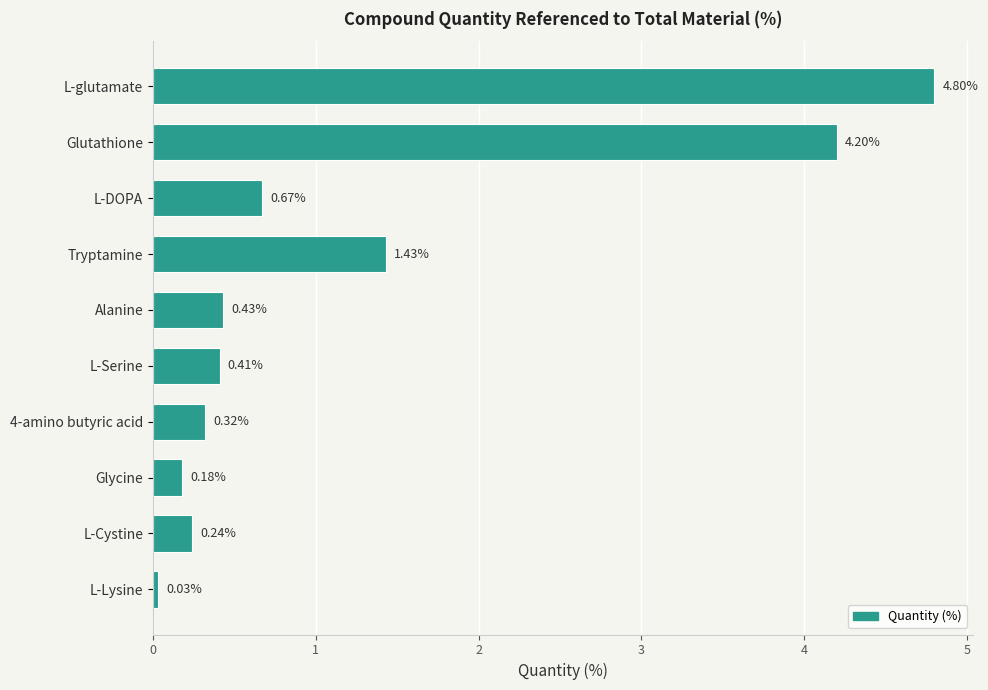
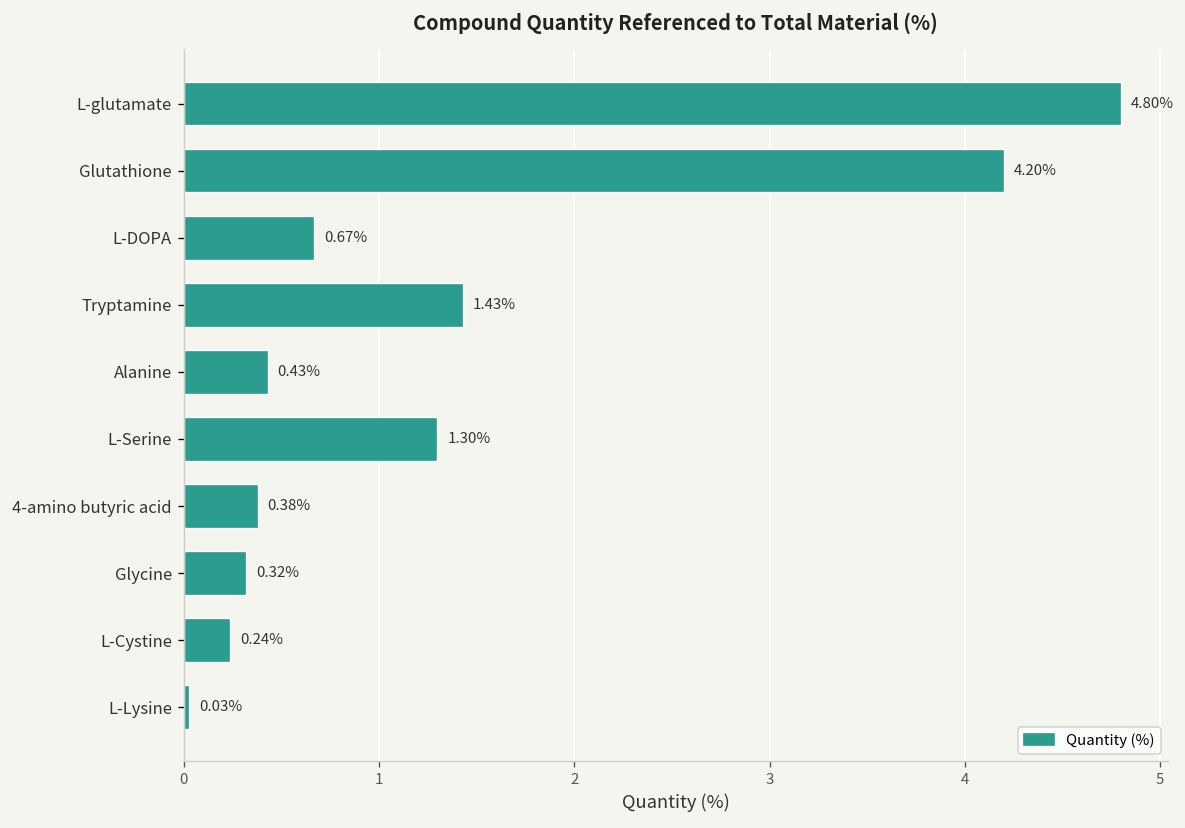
  {
    "L-glutamate": "4.80%",
    "Glutathione": "4.20%",
    "L-DOPA": "0.67%",
    "Tryptamine": "1.43%",
    "Alanine": "0.43%",
-   "L-Serine": "0.41%",
-   "4-amino butyric acid": "0.32%",
-   "Glycine": "0.18%",
+   "L-Serine": "1.30%",
+   "4-amino butyric acid": "0.38%",
+   "Glycine": "0.32%",
    "L-Cystine": "0.24%",
    "L-Lysine": "0.03%"
  }
